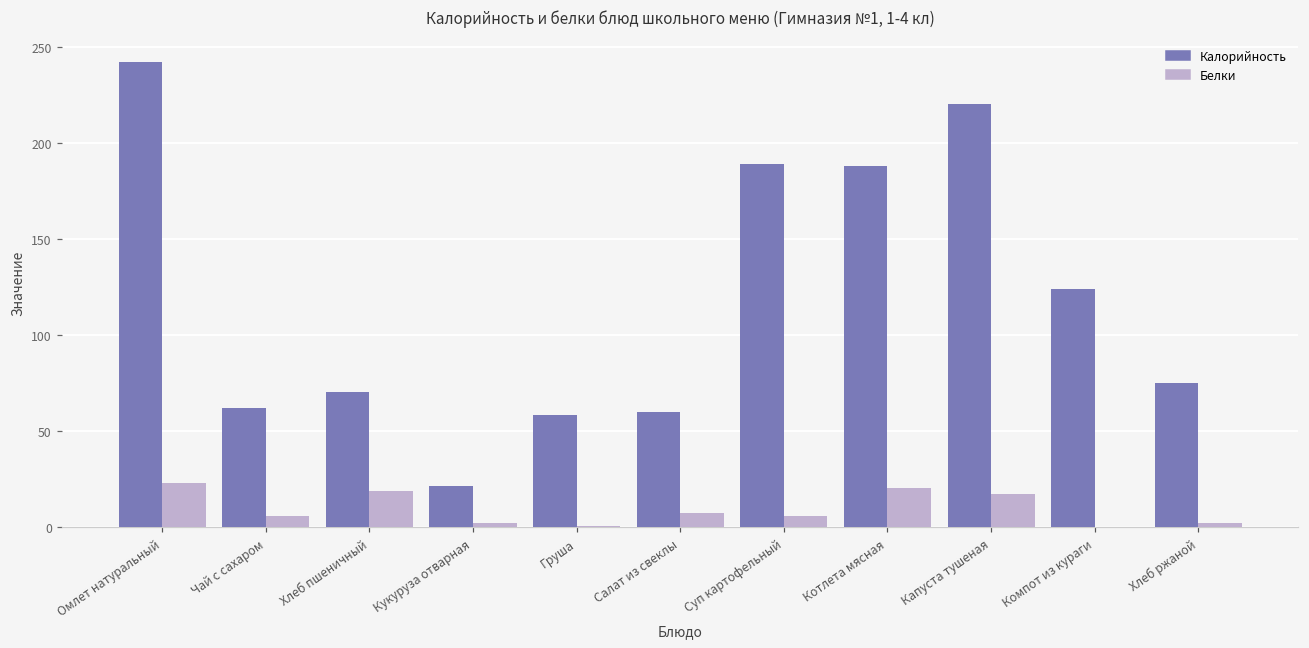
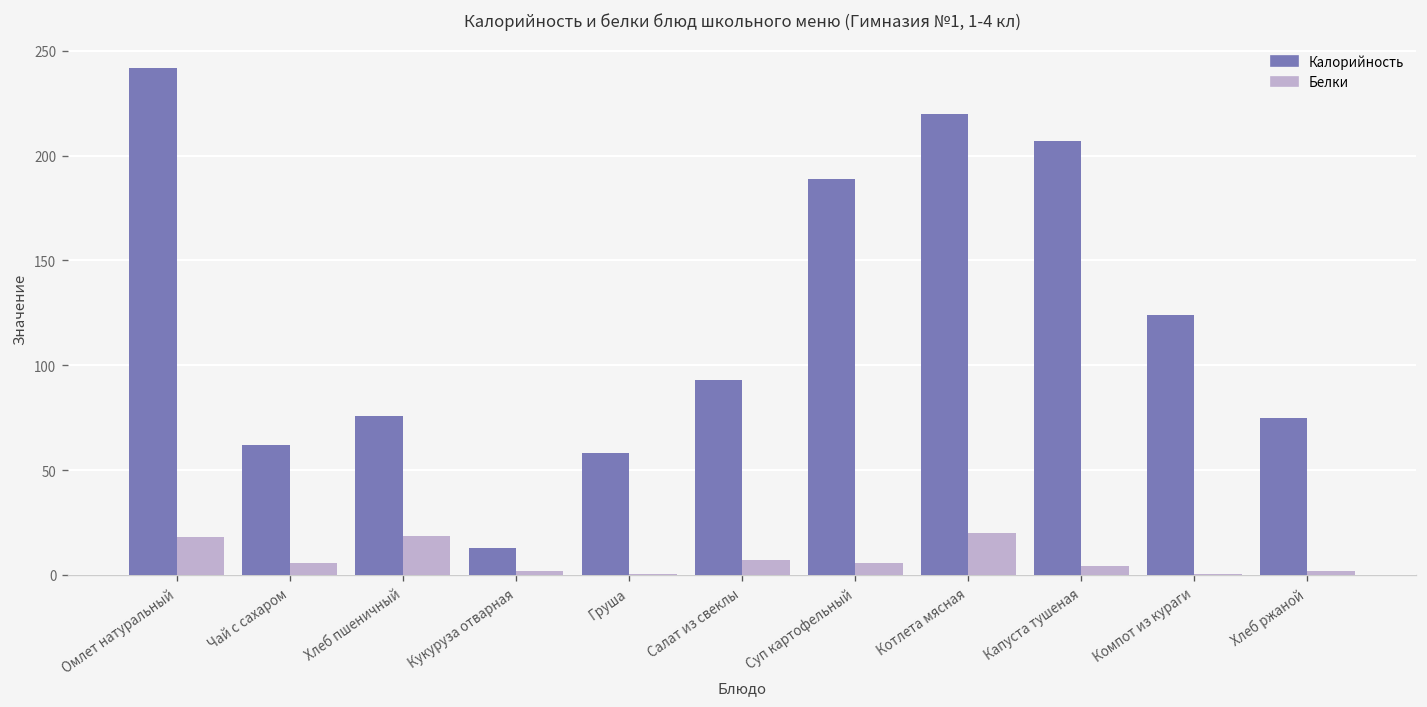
  {
    "Калорийность": {
      "Омлет натуральный": 242,
      "Чай с сахаром": 62,
-     "Хлеб пшеничный": 70,
-     "Кукуруза отварная": 21,
+     "Хлеб пшеничный": 76,
+     "Кукуруза отварная": 13,
      "Груша": 58,
-     "Салат из свеклы": 60,
+     "Салат из свеклы": 93,
      "Суп картофельный": 189,
-     "Котлета мясная": 188,
-     "Капуста тушеная": 220,
+     "Котлета мясная": 220,
+     "Капуста тушеная": 207,
      "Компот из кураги": 124,
      "Хлеб ржаной": 75
    },
    "Белки": {
-     "Омлет натуральный": 23,
+     "Омлет натуральный": 18,
      "Чай с сахаром": 6,
      "Хлеб пшеничный": 18,
      "Кукуруза отварная": 2,
      "Салат из свеклы": 7,
      "Суп картофельный": 6,
      "Котлета мясная": 20,
-     "Капуста тушеная": 17,
+     "Капуста тушеная": 4,
      "Хлеб ржаной": 2
    }
  }
